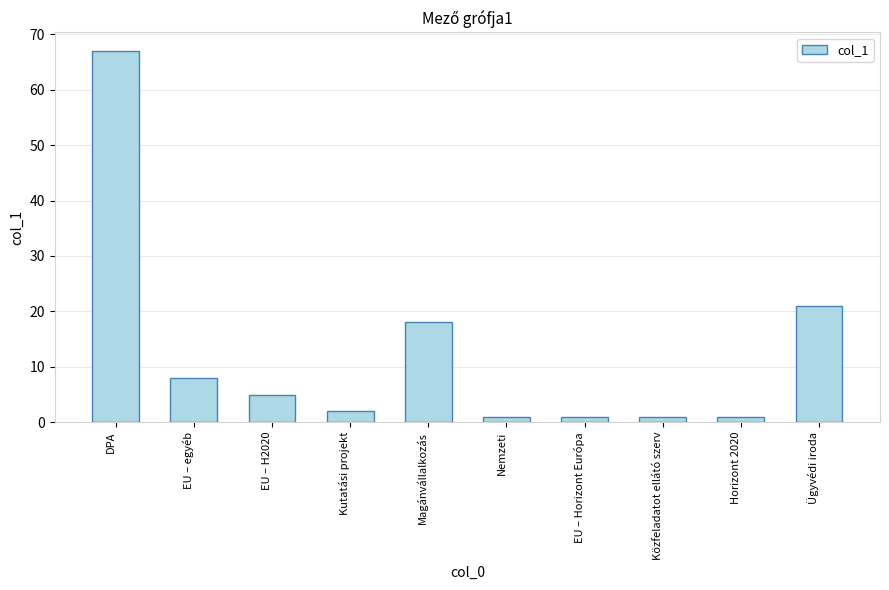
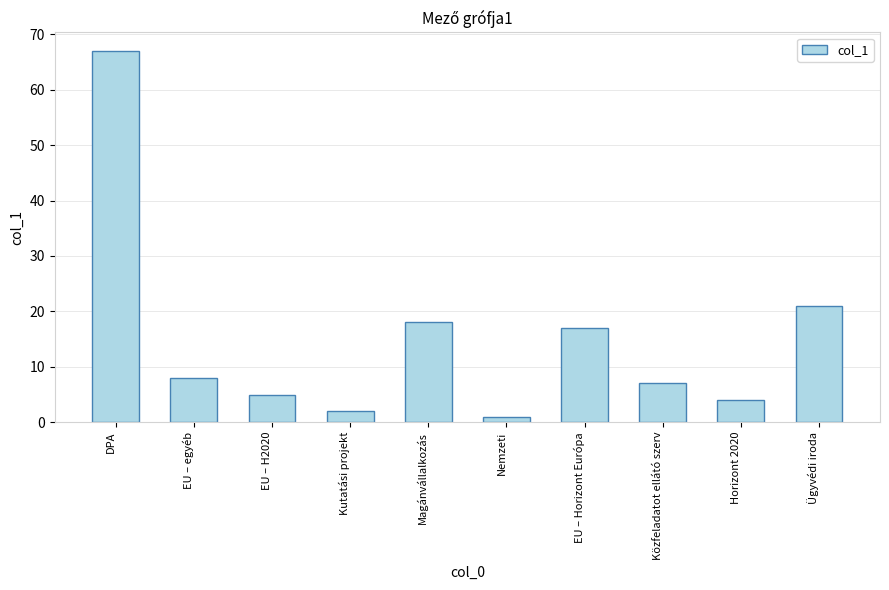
  {
    "DPA": 67,
    "EU – egyéb": 8,
    "EU – H2020": 5,
    "Kutatási projekt": 2,
    "Magánvállalkozás": 18,
    "Nemzeti": 1,
-   "EU – Horizont Európa": 1,
-   "Közfeladatot ellátó szerv": 1,
-   "Horizont 2020": 1,
+   "EU – Horizont Európa": 17,
+   "Közfeladatot ellátó szerv": 7,
+   "Horizont 2020": 4,
    "Ügyvédi iroda": 21
  }
